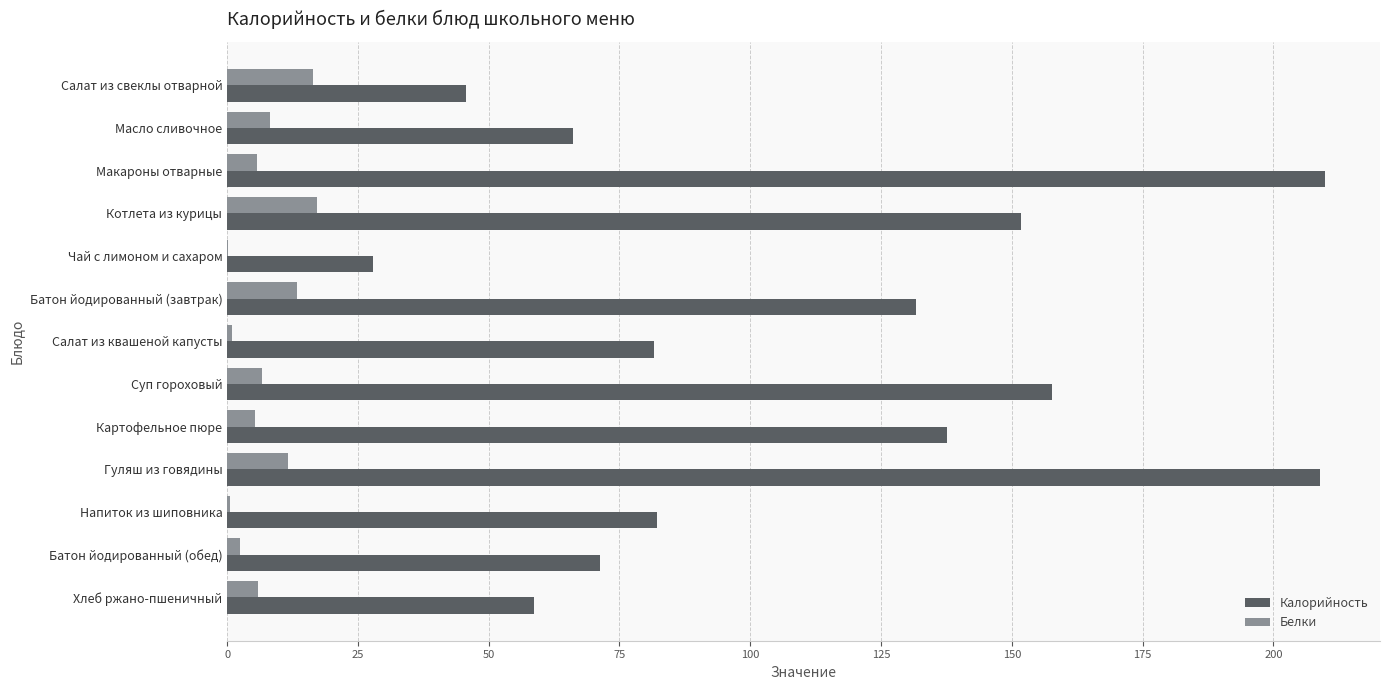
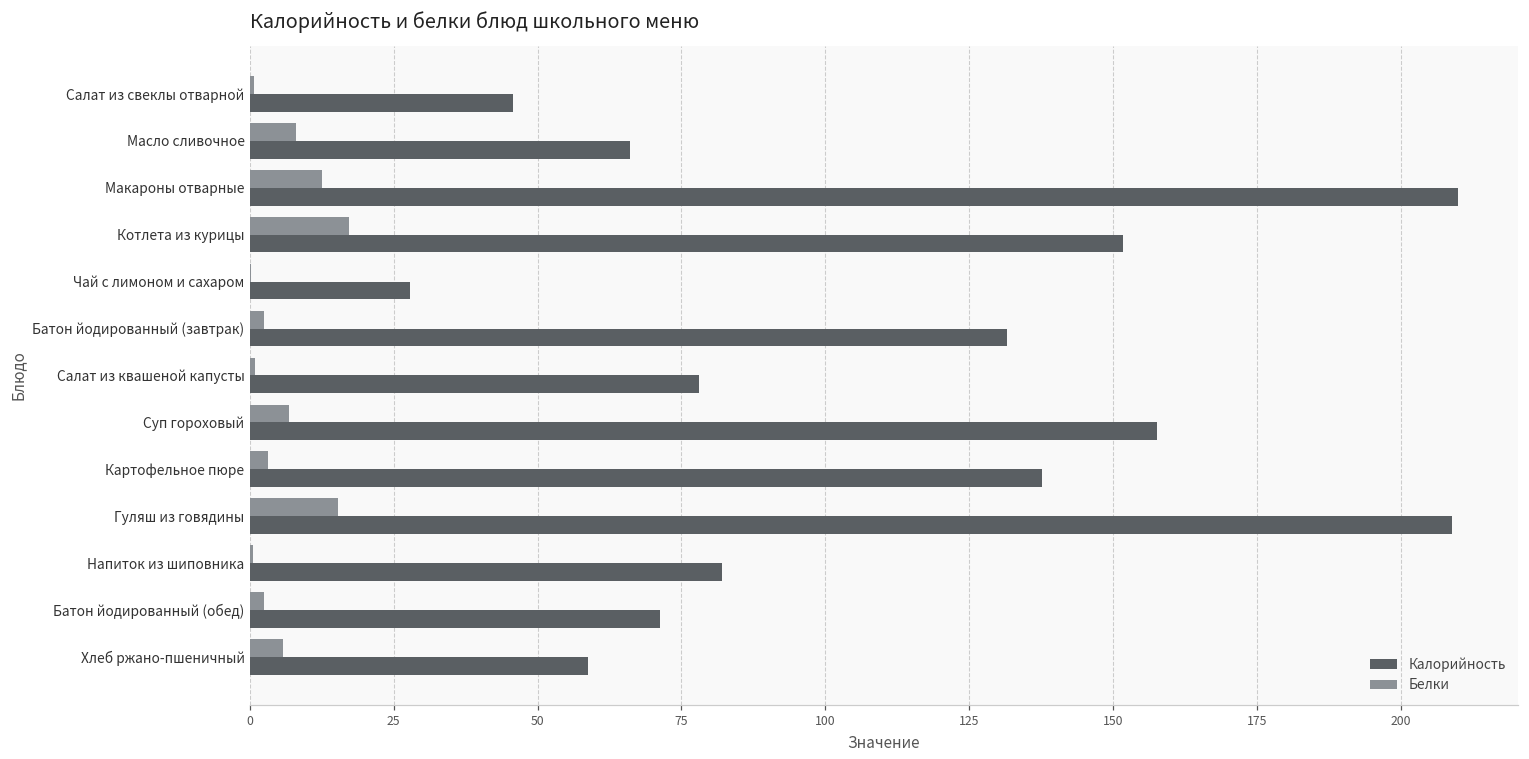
  {
    "Калорийность": {
      "Салат из свеклы отварной": 46,
      "Масло сливочное": 66,
      "Макароны отварные": 210,
      "Котлета из курицы": 152,
      "Чай с лимоном и сахаром": 28,
      "Батон йодированный (завтрак)": 132,
-     "Салат из квашеной капусты": 82,
+     "Салат из квашеной капусты": 78,
      "Суп гороховый": 158,
      "Картофельное пюре": 138,
      "Гуляш из говядины": 209,
      "Напиток из шиповника": 82,
      "Батон йодированный (обед)": 71,
      "Хлеб ржано-пшеничный": 59
    },
    "Белки": {
-     "Салат из свеклы отварной": 16,
+     "Салат из свеклы отварной": 1,
      "Масло сливочное": 8,
-     "Макароны отварные": 6,
+     "Макароны отварные": 13,
      "Котлета из курицы": 17,
-     "Батон йодированный (завтрак)": 13,
+     "Батон йодированный (завтрак)": 2,
      "Салат из квашеной капусты": 1,
      "Суп гороховый": 7,
-     "Картофельное пюре": 5,
-     "Гуляш из говядины": 12,
+     "Картофельное пюре": 3,
+     "Гуляш из говядины": 15,
      "Напиток из шиповника": 1,
      "Батон йодированный (обед)": 2,
      "Хлеб ржано-пшеничный": 6
    }
  }
